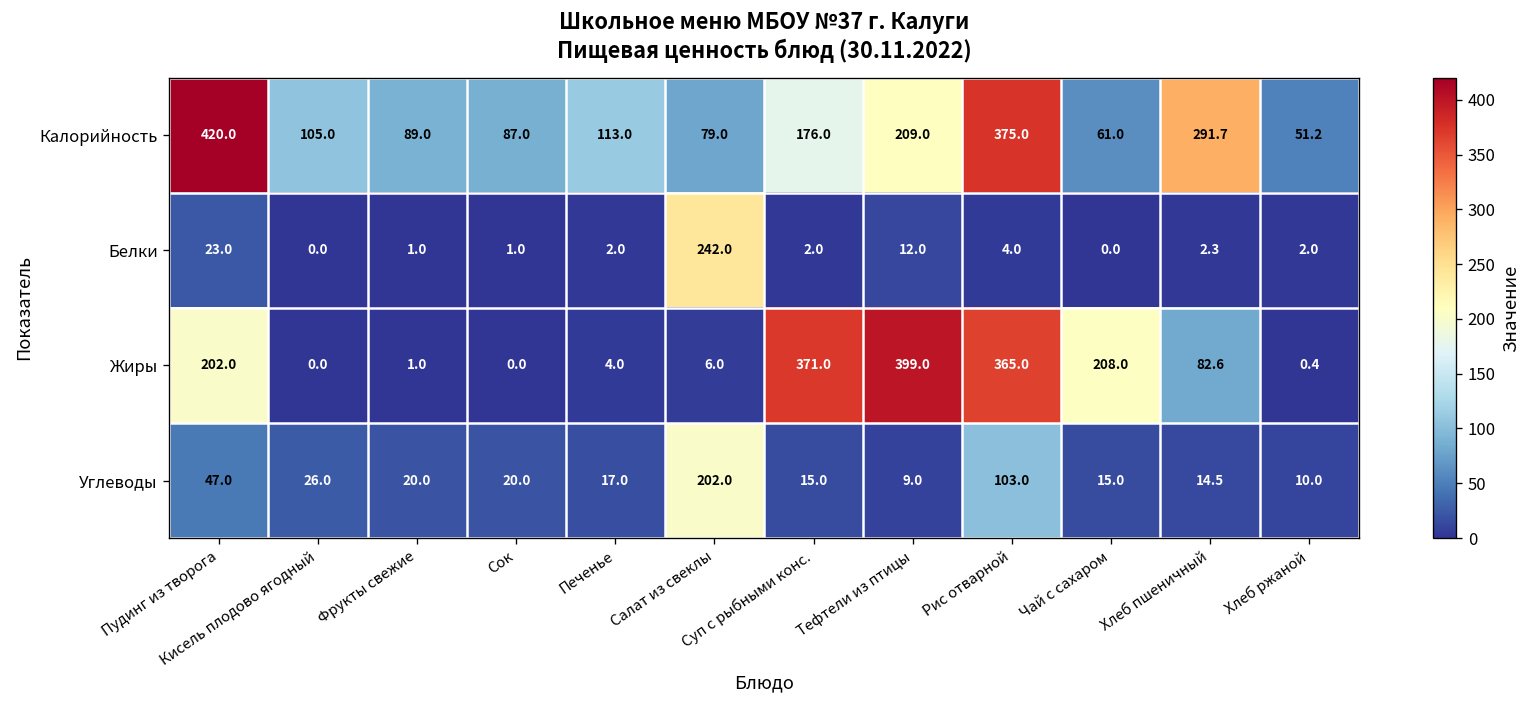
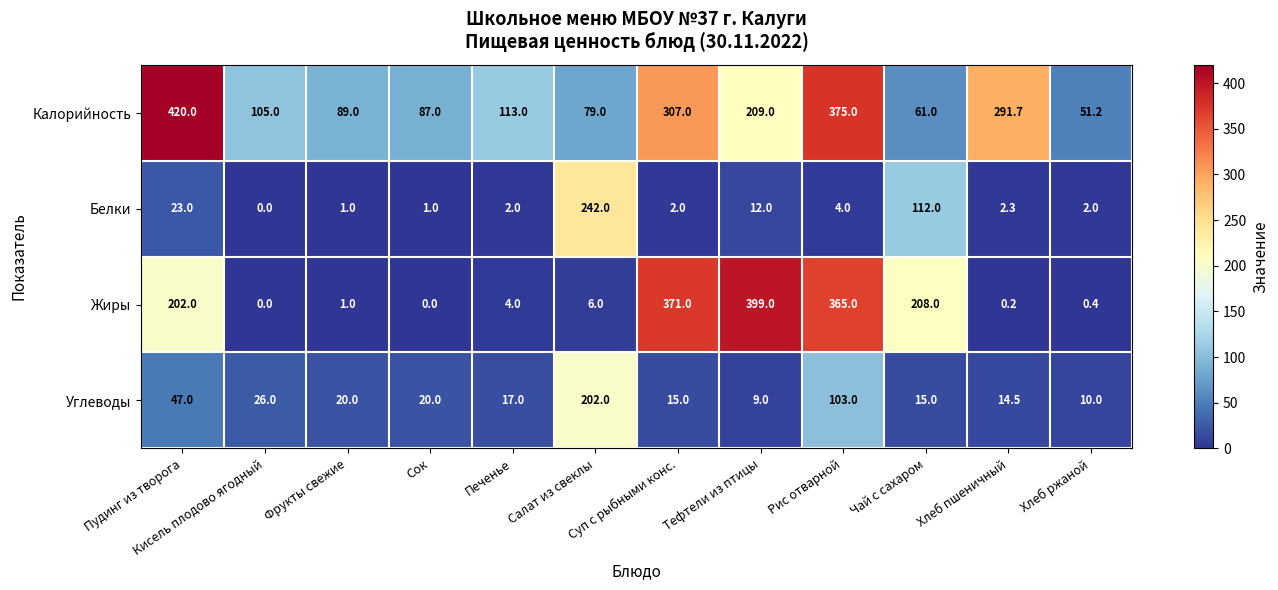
  {
    "Калорийность": {
      "Пудинг из творога": 420.0,
      "Кисель плодово ягодный": 105.0,
      "Фрукты свежие": 89.0,
      "Сок": 87.0,
      "Печенье": 113.0,
      "Салат из свеклы": 79.0,
-     "Суп с рыбными конс.": 176.0,
+     "Суп с рыбными конс.": 307.0,
      "Тефтели из птицы": 209.0,
      "Рис отварной": 375.0,
      "Чай с сахаром": 61.0,
      "Хлеб пшеничный": 291.7,
      "Хлеб ржаной": 51.2
    },
    "Белки": {
      "Пудинг из творога": 23.0,
      "Кисель плодово ягодный": 0.0,
      "Фрукты свежие": 1.0,
      "Сок": 1.0,
      "Печенье": 2.0,
      "Салат из свеклы": 242.0,
      "Суп с рыбными конс.": 2.0,
      "Тефтели из птицы": 12.0,
      "Рис отварной": 4.0,
-     "Чай с сахаром": 0.0,
+     "Чай с сахаром": 112.0,
      "Хлеб пшеничный": 2.3,
      "Хлеб ржаной": 2.0
    },
    "Жиры": {
      "Пудинг из творога": 202.0,
      "Кисель плодово ягодный": 0.0,
      "Фрукты свежие": 1.0,
      "Сок": 0.0,
      "Печенье": 4.0,
      "Салат из свеклы": 6.0,
      "Суп с рыбными конс.": 371.0,
      "Тефтели из птицы": 399.0,
      "Рис отварной": 365.0,
      "Чай с сахаром": 208.0,
-     "Хлеб пшеничный": 82.6,
+     "Хлеб пшеничный": 0.2,
      "Хлеб ржаной": 0.4
    },
    "Углеводы": {
      "Пудинг из творога": 47.0,
      "Кисель плодово ягодный": 26.0,
      "Фрукты свежие": 20.0,
      "Сок": 20.0,
      "Печенье": 17.0,
      "Салат из свеклы": 202.0,
      "Суп с рыбными конс.": 15.0,
      "Тефтели из птицы": 9.0,
      "Рис отварной": 103.0,
      "Чай с сахаром": 15.0,
      "Хлеб пшеничный": 14.5,
      "Хлеб ржаной": 10.0
    }
  }
